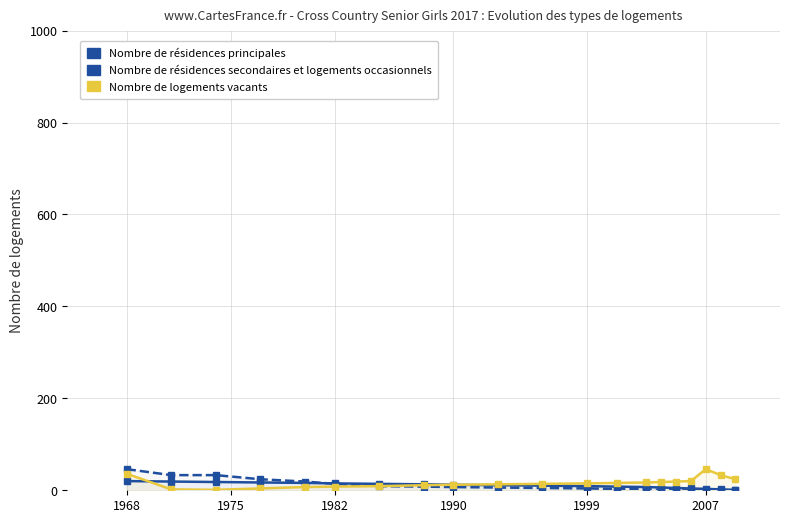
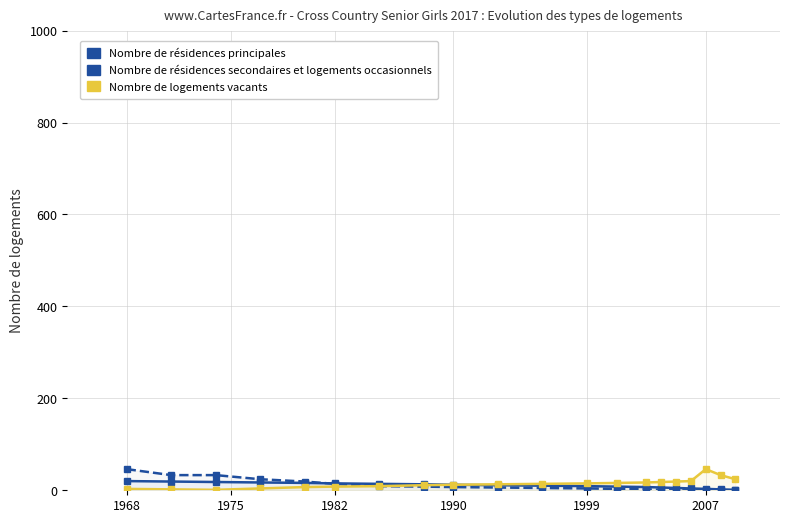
  {
    "Nombre de logements vacants": {
-     "1968": 40,
+     "1968": 0,
      "1982": 10,
      "1999": 20,
      "2007": 50
    }
  }
